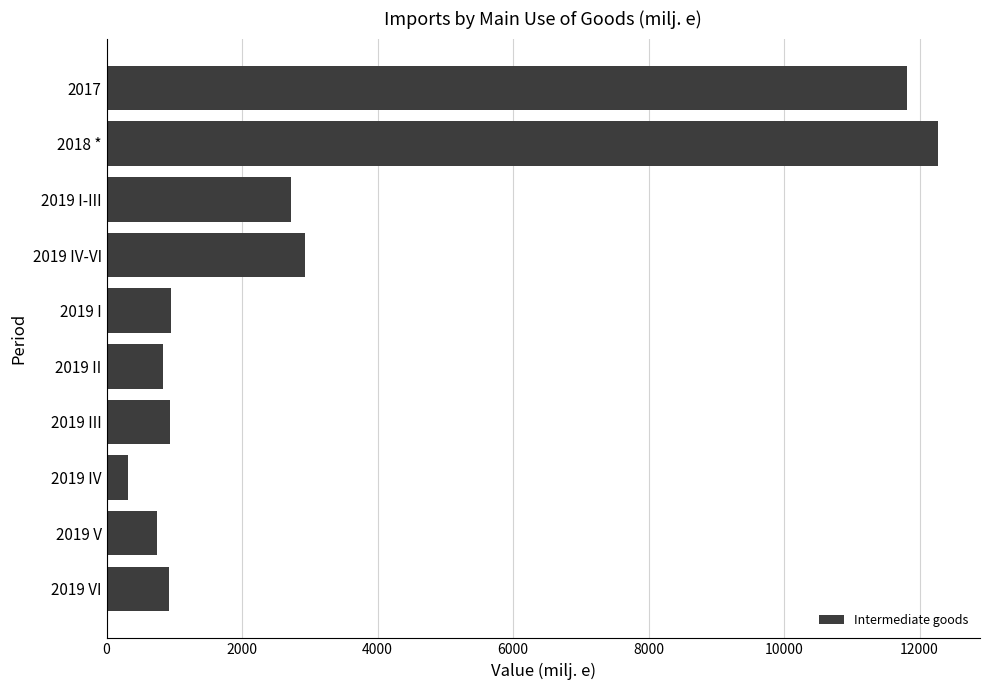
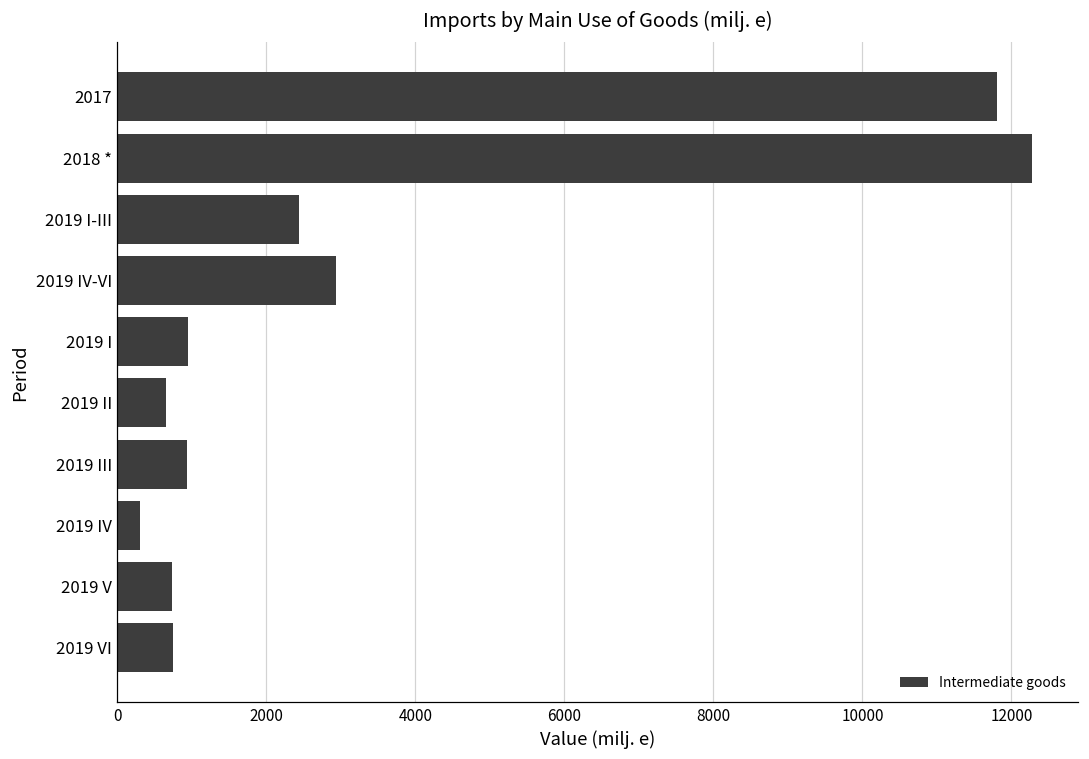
  {
    "2017": 11800,
    "2018 *": 12300,
-   "2019 I-III": 2700,
+   "2019 I-III": 2400,
    "2019 IV-VI": 2900,
    "2019 I": 900,
-   "2019 II": 800,
+   "2019 II": 700,
    "2019 III": 900,
    "2019 IV": 300,
    "2019 V": 700,
-   "2019 VI": 900
+   "2019 VI": 700
  }
